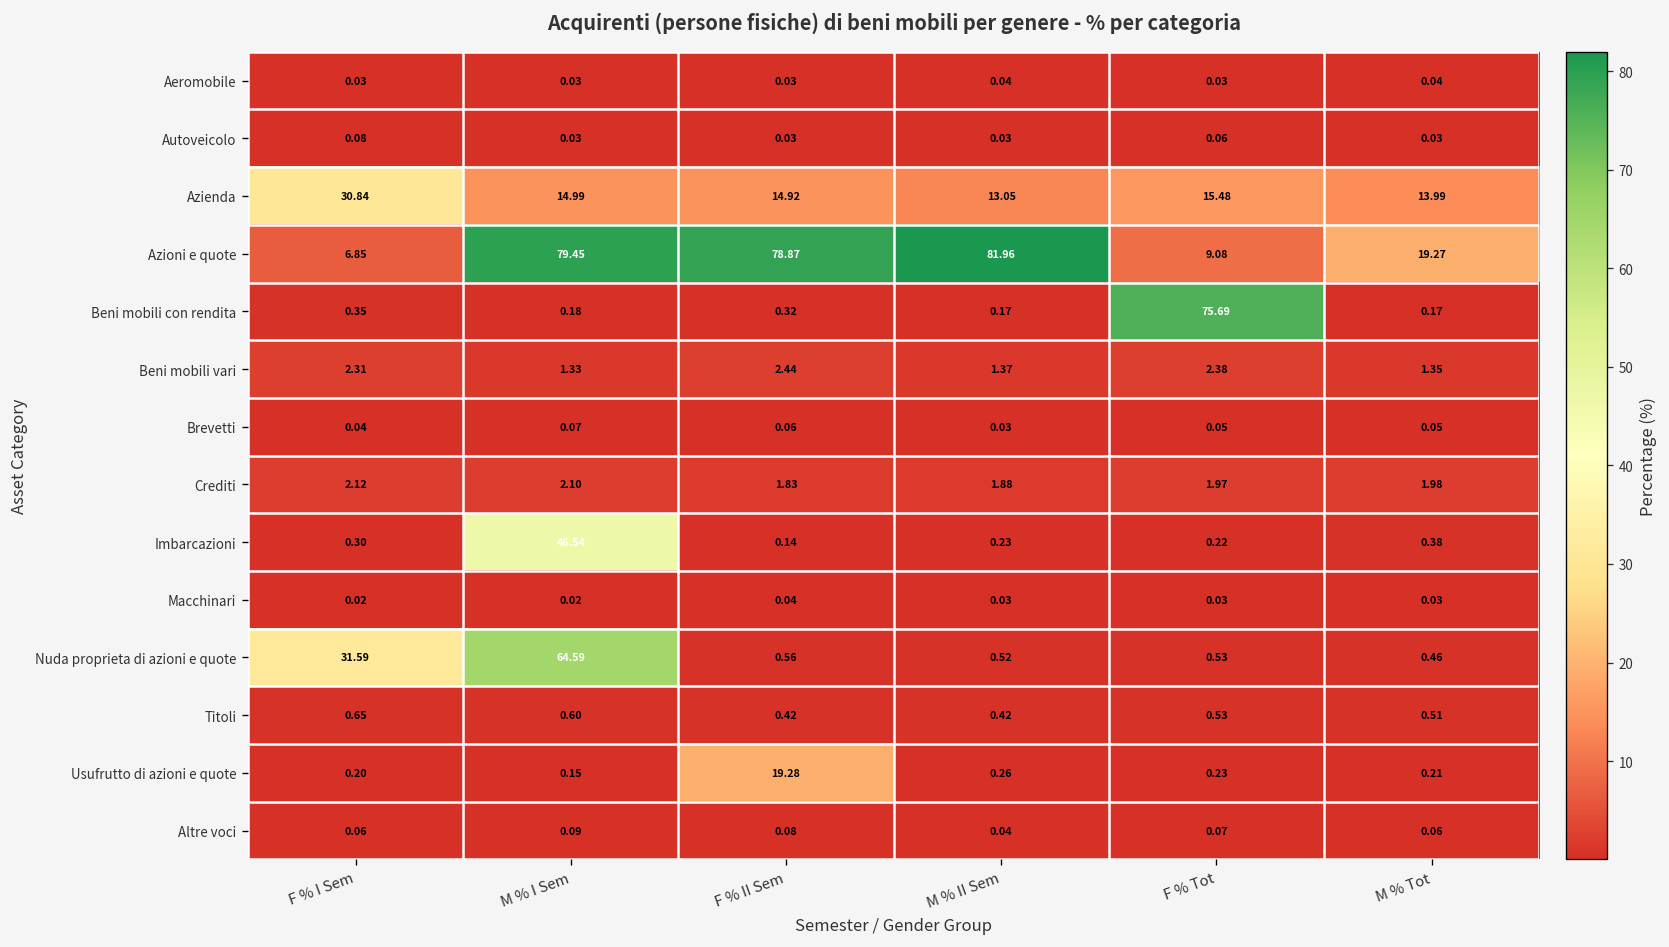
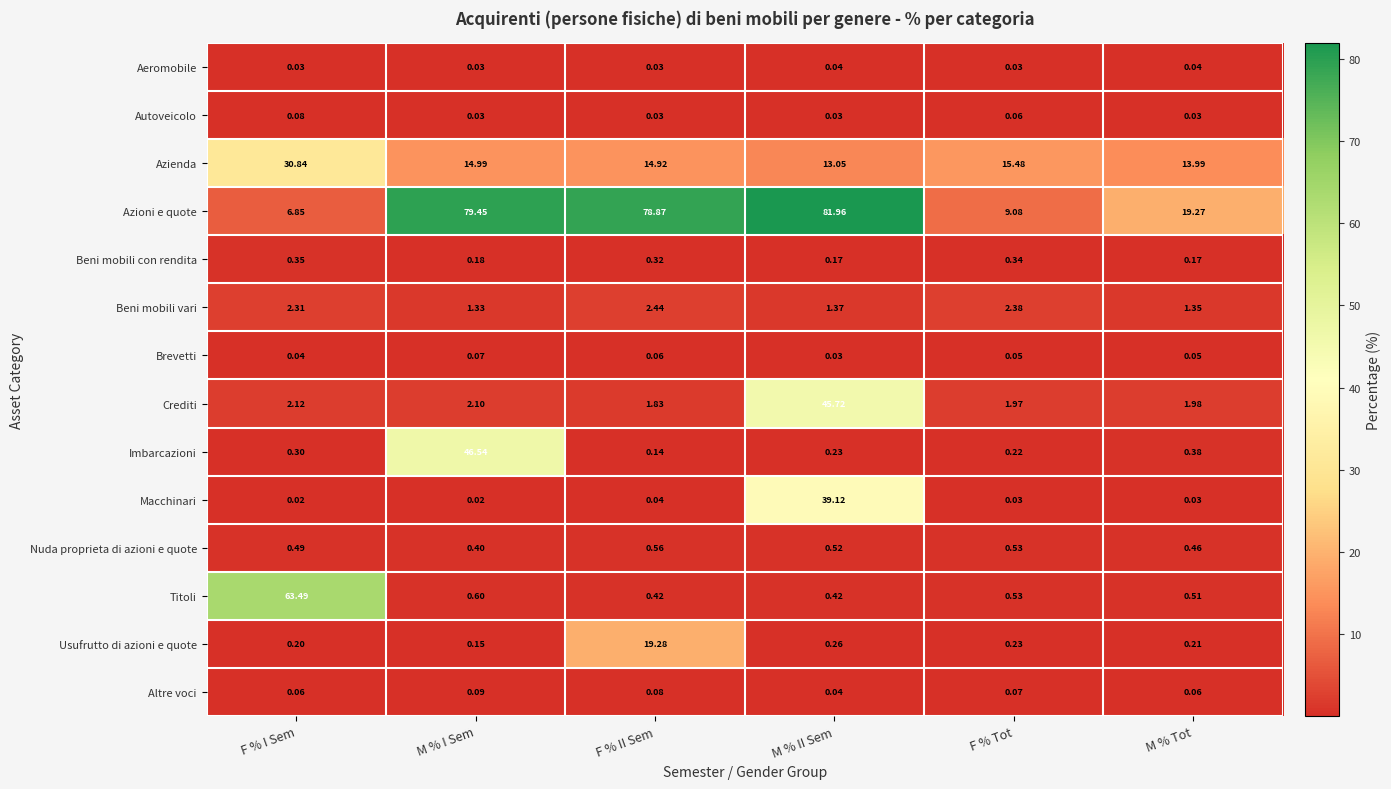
  {
    "Aeromobile": {
      "F % I Sem": 0.03,
      "M % I Sem": 0.03,
      "F % II Sem": 0.03,
      "M % II Sem": 0.04,
      "F % Tot": 0.03,
      "M % Tot": 0.04
    },
    "Autoveicolo": {
      "F % I Sem": 0.08,
      "M % I Sem": 0.03,
      "F % II Sem": 0.03,
      "M % II Sem": 0.03,
      "F % Tot": 0.06,
      "M % Tot": 0.03
    },
    "Azienda": {
      "F % I Sem": 30.84,
      "M % I Sem": 14.99,
      "F % II Sem": 14.92,
      "M % II Sem": 13.05,
      "F % Tot": 15.48,
      "M % Tot": 13.99
    },
    "Azioni e quote": {
      "F % I Sem": 6.85,
      "M % I Sem": 79.45,
      "F % II Sem": 78.87,
      "M % II Sem": 81.96,
      "F % Tot": 9.08,
      "M % Tot": 19.27
    },
    "Beni mobili con rendita": {
      "F % I Sem": 0.35,
      "M % I Sem": 0.18,
      "F % II Sem": 0.32,
      "M % II Sem": 0.17,
-     "F % Tot": 75.69,
+     "F % Tot": 0.34,
      "M % Tot": 0.17
    },
    "Beni mobili vari": {
      "F % I Sem": 2.31,
      "M % I Sem": 1.33,
      "F % II Sem": 2.44,
      "M % II Sem": 1.37,
      "F % Tot": 2.38,
      "M % Tot": 1.35
    },
    "Brevetti": {
      "F % I Sem": 0.04,
      "M % I Sem": 0.07,
      "F % II Sem": 0.06,
      "M % II Sem": 0.03,
      "F % Tot": 0.05,
      "M % Tot": 0.05
    },
    "Crediti": {
      "F % I Sem": 2.12,
      "M % I Sem": 2.10,
      "F % II Sem": 1.83,
-     "M % II Sem": 1.88,
+     "M % II Sem": 45.72,
      "F % Tot": 1.97,
      "M % Tot": 1.98
    },
    "Imbarcazioni": {
      "F % I Sem": 0.30,
      "M % I Sem": 46.54,
      "F % II Sem": 0.14,
      "M % II Sem": 0.23,
      "F % Tot": 0.22,
      "M % Tot": 0.38
    },
    "Macchinari": {
      "F % I Sem": 0.02,
      "M % I Sem": 0.02,
      "F % II Sem": 0.04,
-     "M % II Sem": 0.03,
+     "M % II Sem": 39.12,
      "F % Tot": 0.03,
      "M % Tot": 0.03
    },
    "Nuda proprieta di azioni e quote": {
-     "F % I Sem": 31.59,
-     "M % I Sem": 64.59,
+     "F % I Sem": 0.49,
+     "M % I Sem": 0.40,
      "F % II Sem": 0.56,
      "M % II Sem": 0.52,
      "F % Tot": 0.53,
      "M % Tot": 0.46
    },
    "Titoli": {
-     "F % I Sem": 0.65,
+     "F % I Sem": 63.49,
      "M % I Sem": 0.60,
      "F % II Sem": 0.42,
      "M % II Sem": 0.42,
      "F % Tot": 0.53,
      "M % Tot": 0.51
    },
    "Usufrutto di azioni e quote": {
      "F % I Sem": 0.20,
      "M % I Sem": 0.15,
      "F % II Sem": 19.28,
      "M % II Sem": 0.26,
      "F % Tot": 0.23,
      "M % Tot": 0.21
    },
    "Altre voci": {
      "F % I Sem": 0.06,
      "M % I Sem": 0.09,
      "F % II Sem": 0.08,
      "M % II Sem": 0.04,
      "F % Tot": 0.07,
      "M % Tot": 0.06
    }
  }
